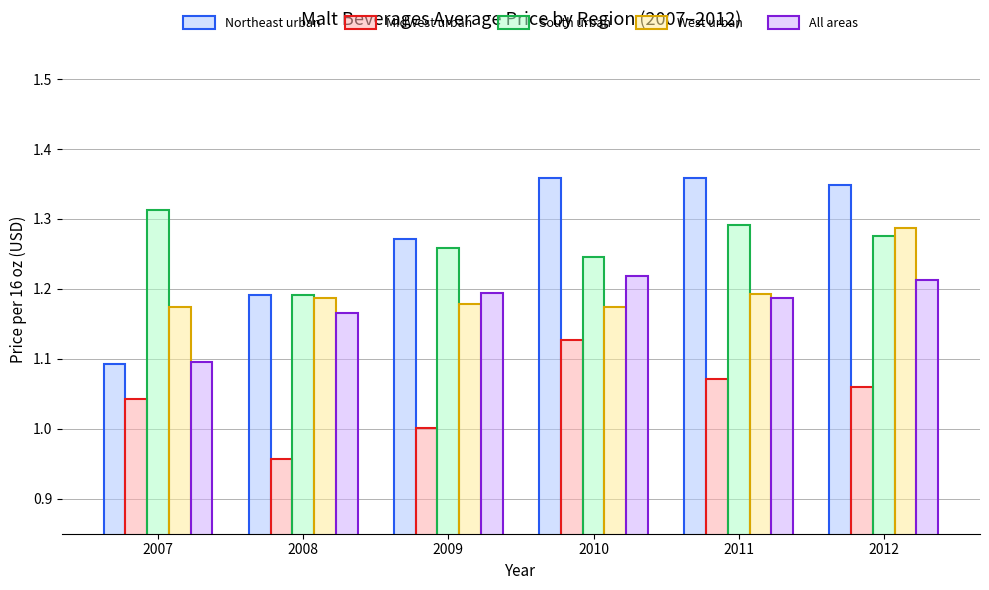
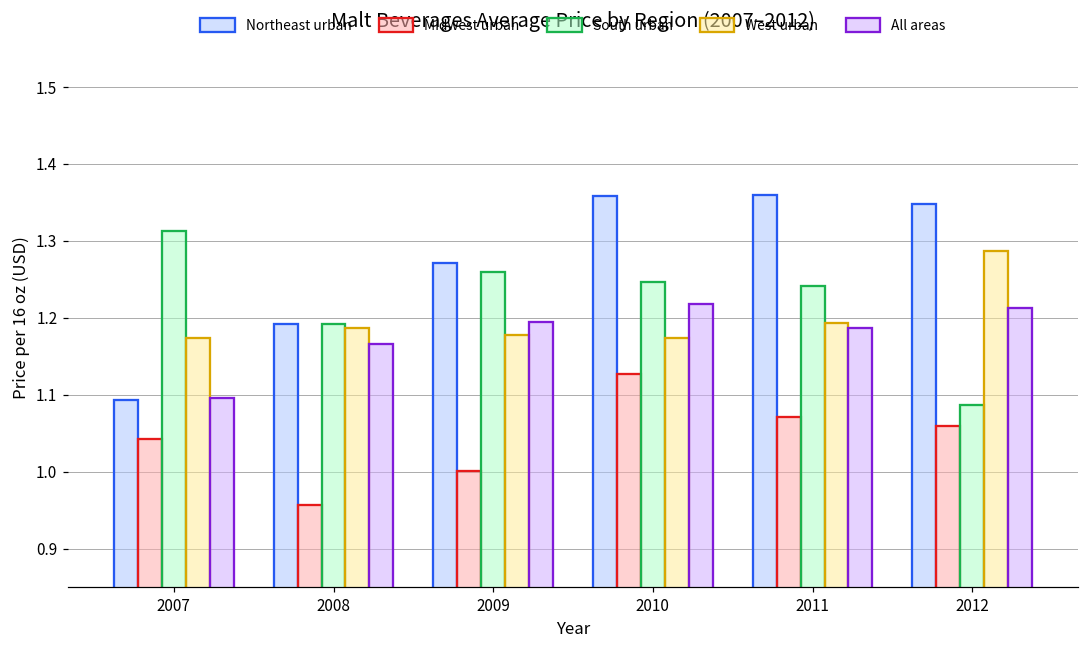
  {
    "South urban": {
      "2007": 1.31,
      "2008": 1.19,
      "2009": 1.26,
      "2010": 1.25,
-     "2011": 1.29,
-     "2012": 1.28
+     "2011": 1.24,
+     "2012": 1.09
    }
  }
